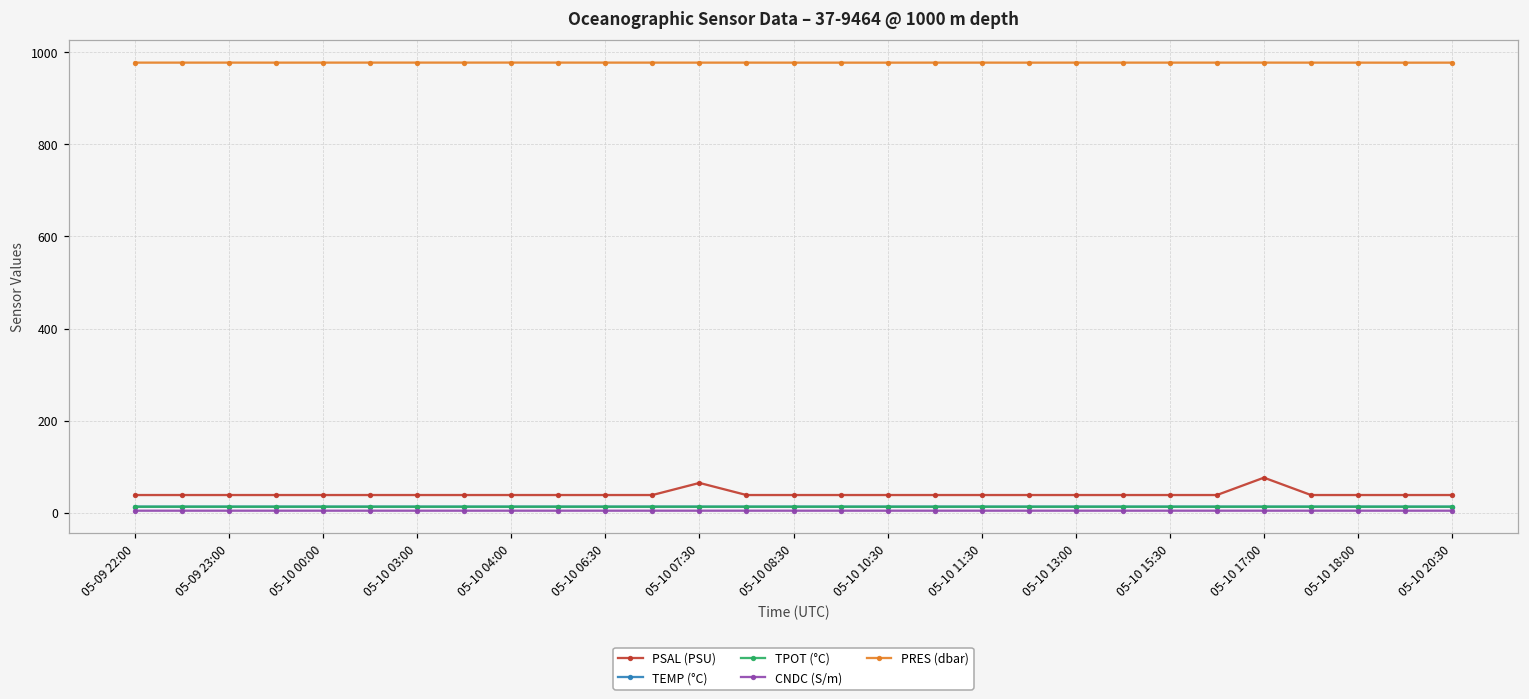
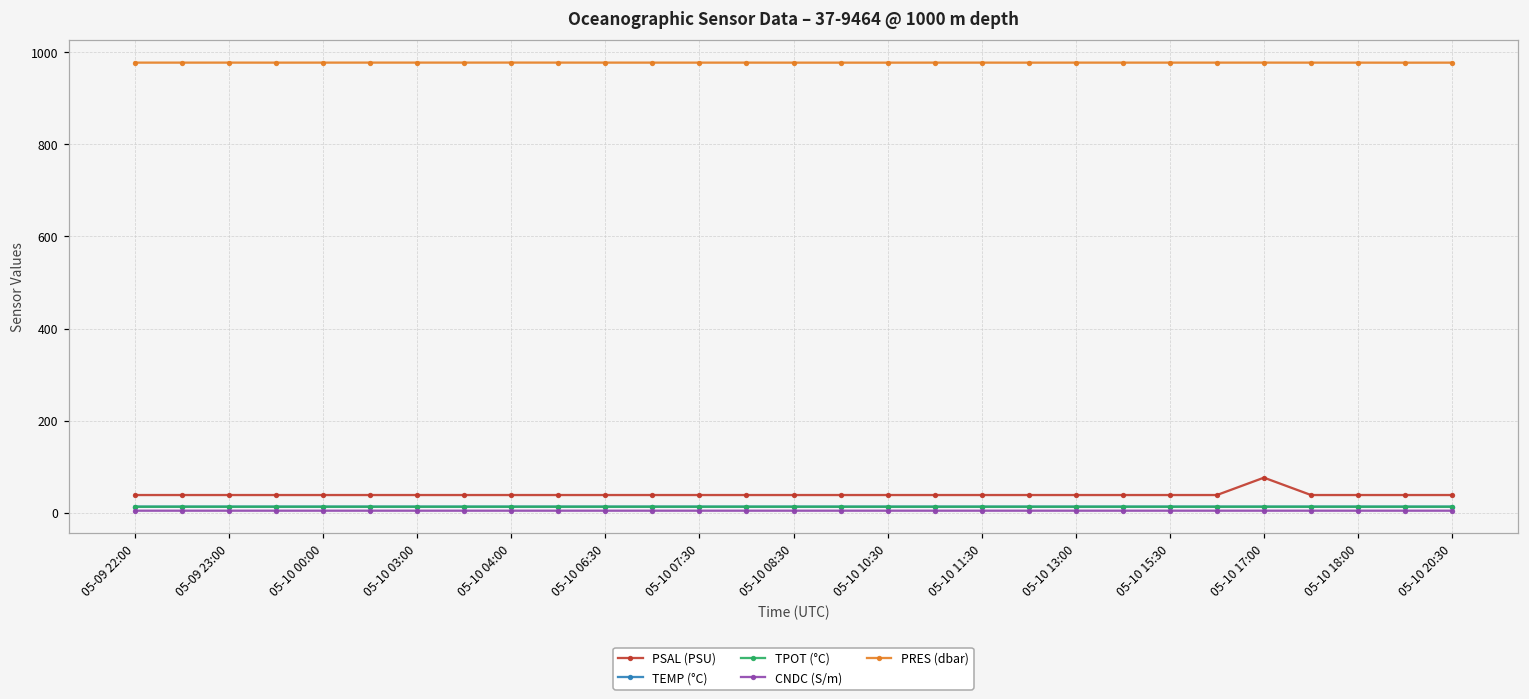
  {
    "PSAL (PSU)": {
      "05-09 22:00": 40,
      "05-09 23:00": 40,
      "05-10 00:00": 40,
      "05-10 03:00": 40,
      "05-10 04:00": 40,
      "05-10 06:30": 40,
-     "05-10 07:30": 60,
+     "05-10 07:30": 40,
      "05-10 08:30": 40,
      "05-10 10:30": 40,
      "05-10 11:30": 40,
      "05-10 13:00": 40,
      "05-10 15:30": 40,
      "05-10 17:00": 80,
      "05-10 18:00": 40,
      "05-10 20:30": 40
    },
    "TPOT (°C)": {
      "05-09 22:00": 10,
      "05-09 23:00": 10,
      "05-10 00:00": 10,
      "05-10 03:00": 10,
      "05-10 04:00": 10,
      "05-10 06:30": 10,
      "05-10 07:30": 10,
      "05-10 08:30": 10,
      "05-10 10:30": 10,
      "05-10 11:30": 10,
      "05-10 13:00": 10,
      "05-10 15:30": 10,
      "05-10 17:00": 10,
      "05-10 18:00": 10,
      "05-10 20:30": 10
    },
    "CNDC (S/m)": {
      "05-09 22:00": 0,
      "05-09 23:00": 0,
      "05-10 00:00": 0,
      "05-10 03:00": 0,
      "05-10 04:00": 0,
      "05-10 06:30": 0,
      "05-10 07:30": 0,
      "05-10 08:30": 0,
      "05-10 10:30": 0,
      "05-10 11:30": 0,
      "05-10 13:00": 0,
      "05-10 15:30": 0,
      "05-10 17:00": 0,
      "05-10 18:00": 0,
      "05-10 20:30": 0
    },
    "PRES (dbar)": {
      "05-09 22:00": 980,
      "05-09 23:00": 980,
      "05-10 00:00": 980,
      "05-10 03:00": 980,
      "05-10 04:00": 980,
      "05-10 06:30": 980,
      "05-10 07:30": 980,
      "05-10 08:30": 980,
      "05-10 10:30": 980,
      "05-10 11:30": 980,
      "05-10 13:00": 980,
      "05-10 15:30": 980,
      "05-10 17:00": 980,
      "05-10 18:00": 980,
      "05-10 20:30": 980
    }
  }
